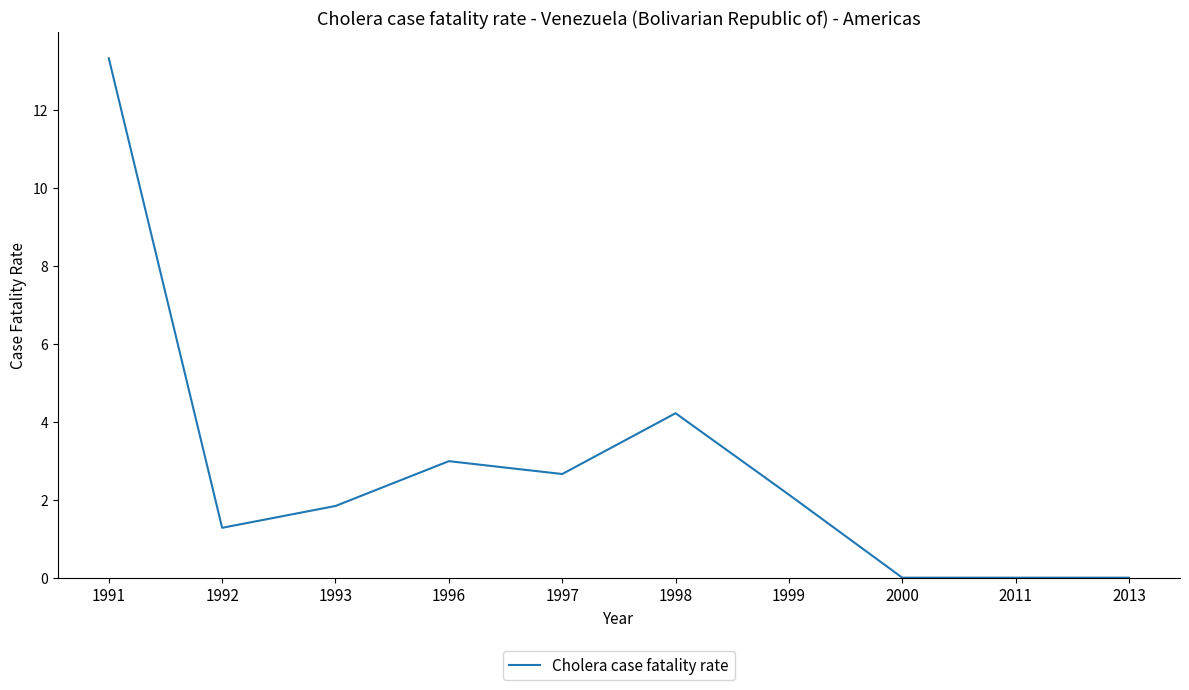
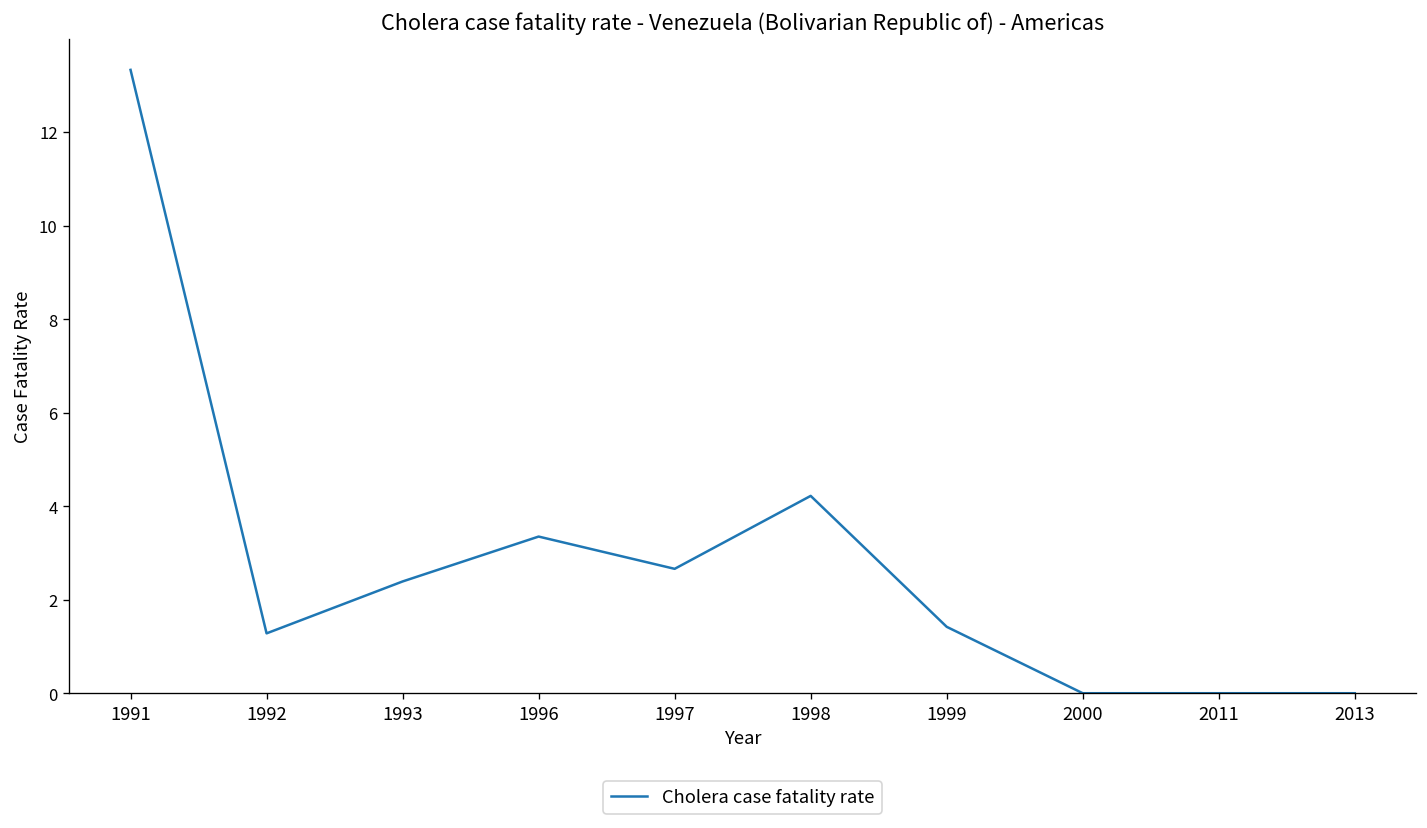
  {
    "1991": 13.3,
    "1992": 1.3,
-   "1993": 1.8,
-   "1996": 3.0,
+   "1993": 2.4,
+   "1996": 3.4,
    "1997": 2.7,
    "1998": 4.2,
-   "1999": 2.1,
+   "1999": 1.4,
    "2000": 0.0,
    "2011": 0.0,
    "2013": 0.0
  }
